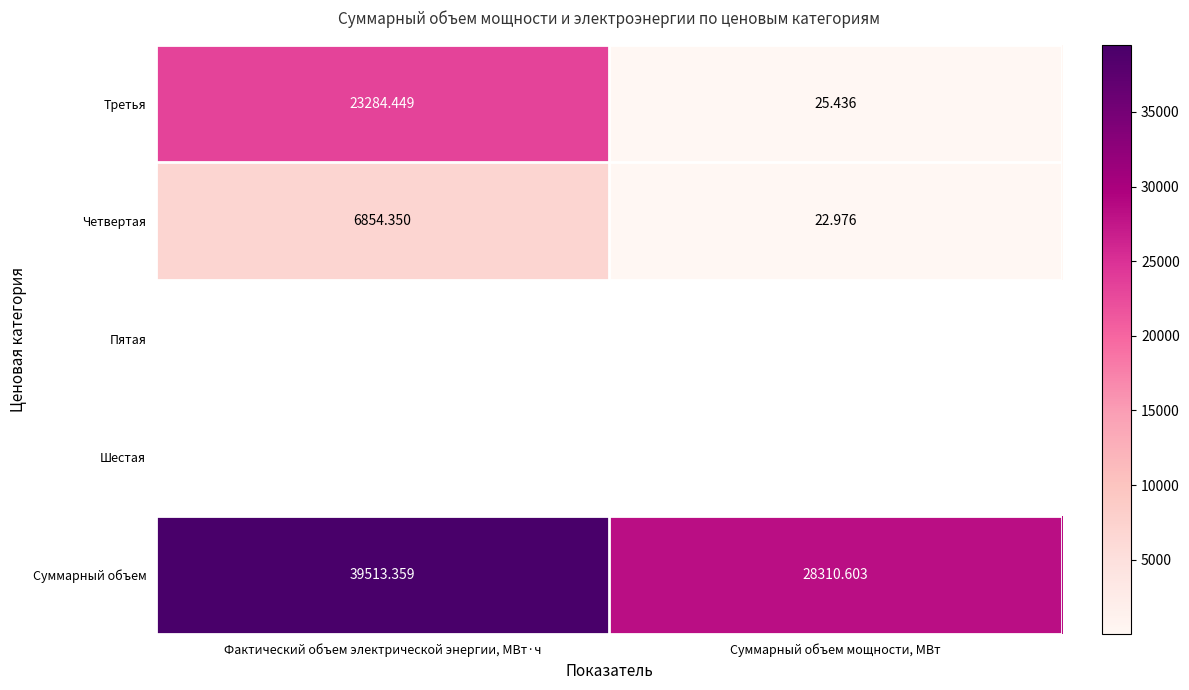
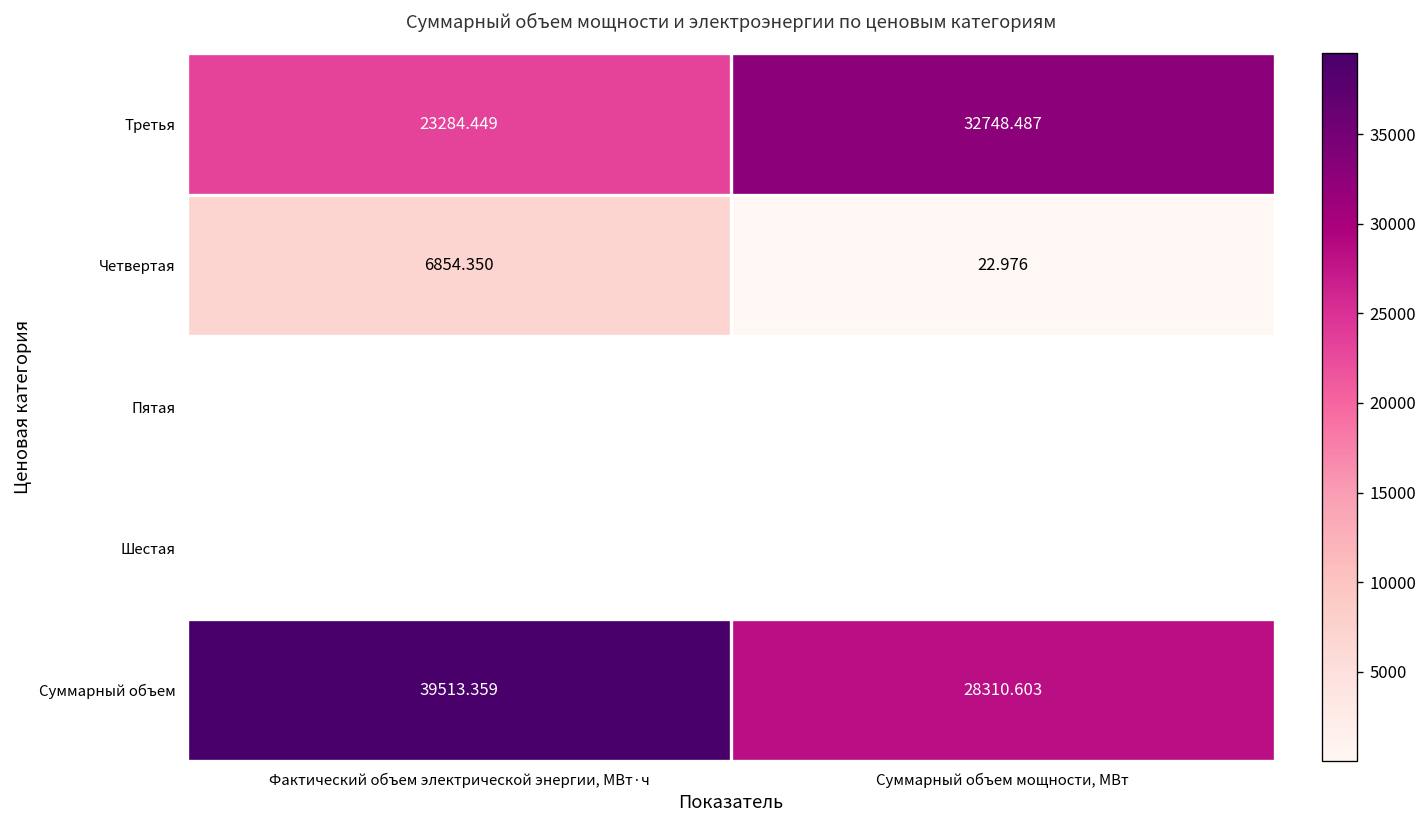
  {
    "Третья": {
      "Фактический объем электрической энергии, МВт·ч": 23284.449,
-     "Суммарный объем мощности, МВт": 25.436
+     "Суммарный объем мощности, МВт": 32748.487
    },
    "Четвертая": {
      "Фактический объем электрической энергии, МВт·ч": 6854.350,
      "Суммарный объем мощности, МВт": 22.976
    },
    "Суммарный объем": {
      "Фактический объем электрической энергии, МВт·ч": 39513.359,
      "Суммарный объем мощности, МВт": 28310.603
    }
  }
